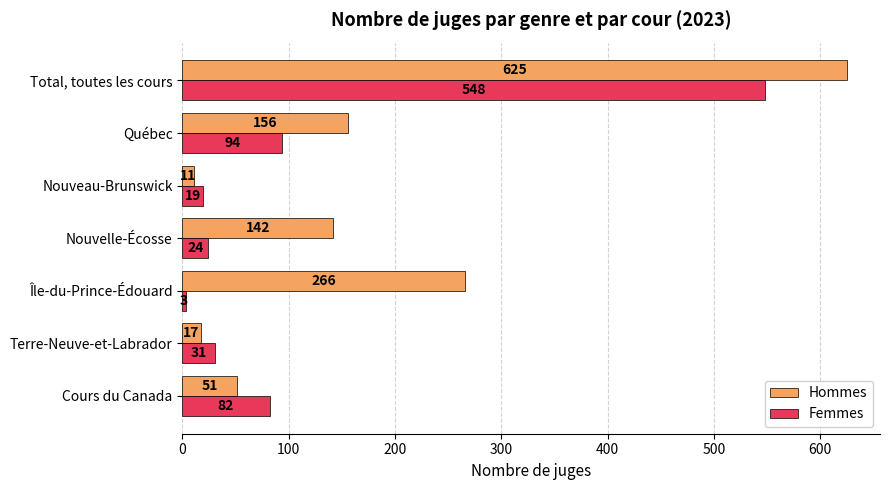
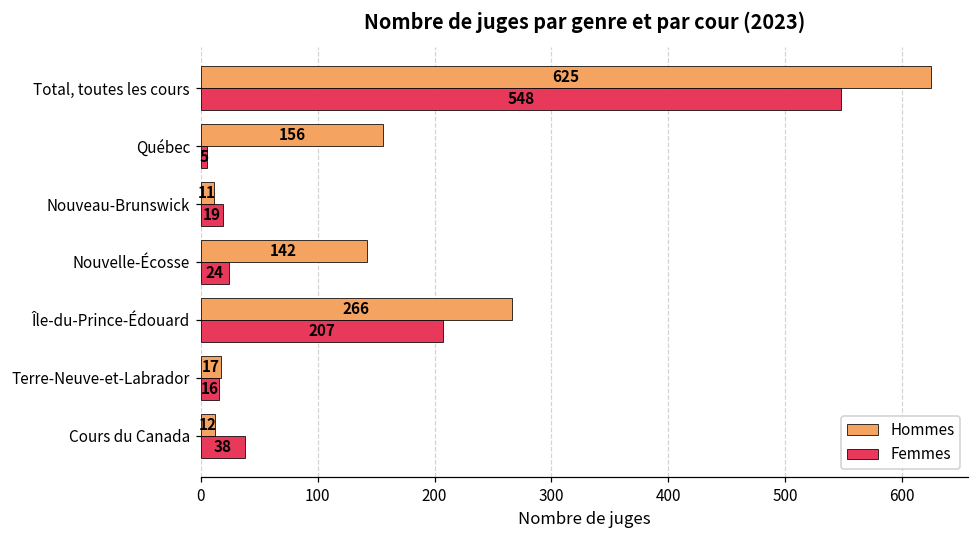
  {
    "Hommes": {
      "Total, toutes les cours": 625,
      "Québec": 156,
      "Nouveau-Brunswick": 11,
      "Nouvelle-Écosse": 142,
      "Île-du-Prince-Édouard": 266,
      "Terre-Neuve-et-Labrador": 17,
-     "Cours du Canada": 51
+     "Cours du Canada": 12
    },
    "Femmes": {
      "Total, toutes les cours": 548,
-     "Québec": 94,
+     "Québec": 5,
      "Nouveau-Brunswick": 19,
      "Nouvelle-Écosse": 24,
-     "Île-du-Prince-Édouard": 3,
-     "Terre-Neuve-et-Labrador": 31,
-     "Cours du Canada": 82
+     "Île-du-Prince-Édouard": 207,
+     "Terre-Neuve-et-Labrador": 16,
+     "Cours du Canada": 38
    }
  }
